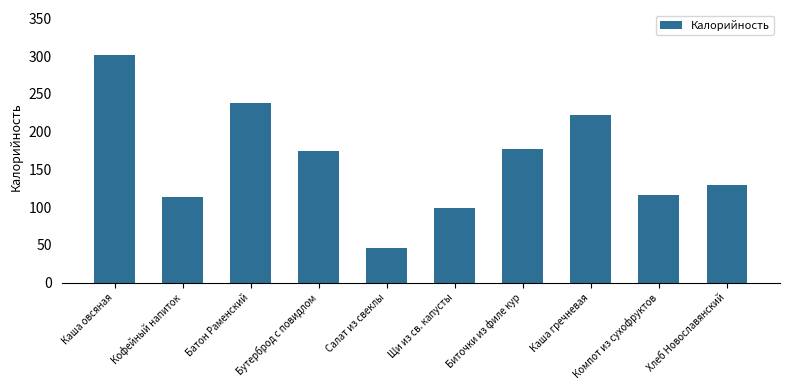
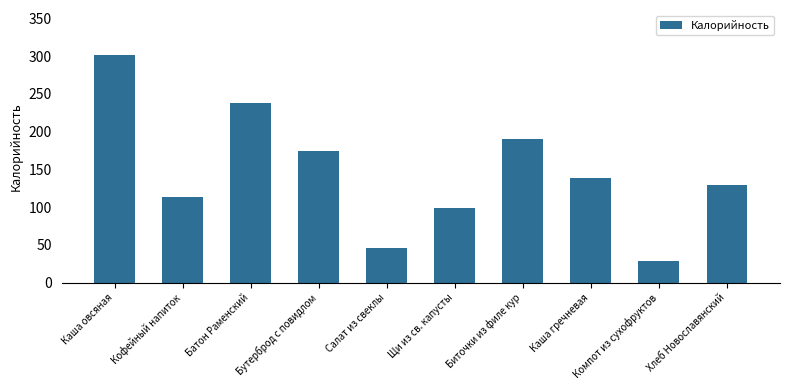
  {
    "Каша овсяная": 300,
    "Кофейный напиток": 110,
    "Батон Раменский": 240,
    "Бутерброд с повидлом": 170,
    "Салат из свеклы": 50,
    "Щи из св. капусты": 100,
-   "Биточки из филе кур": 180,
-   "Каша гречневая": 220,
-   "Компот из сухофруктов": 120,
+   "Биточки из филе кур": 190,
+   "Каша гречневая": 140,
+   "Компот из сухофруктов": 30,
    "Хлеб Новославянский": 130
  }
